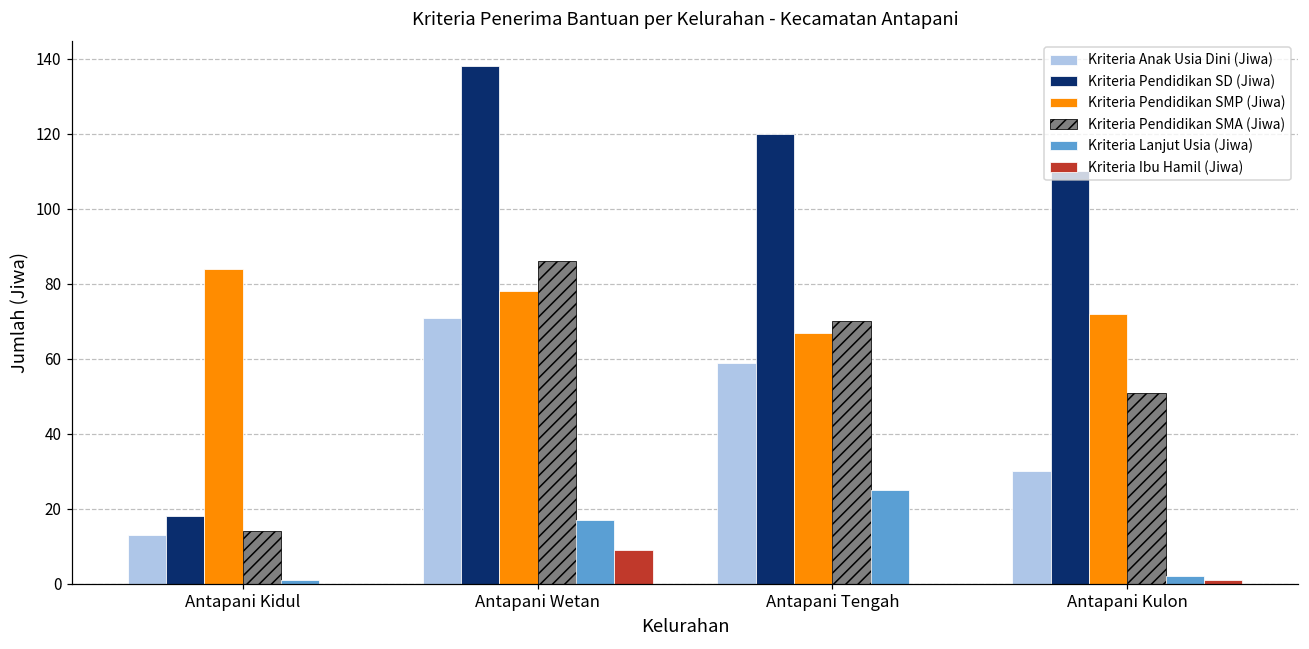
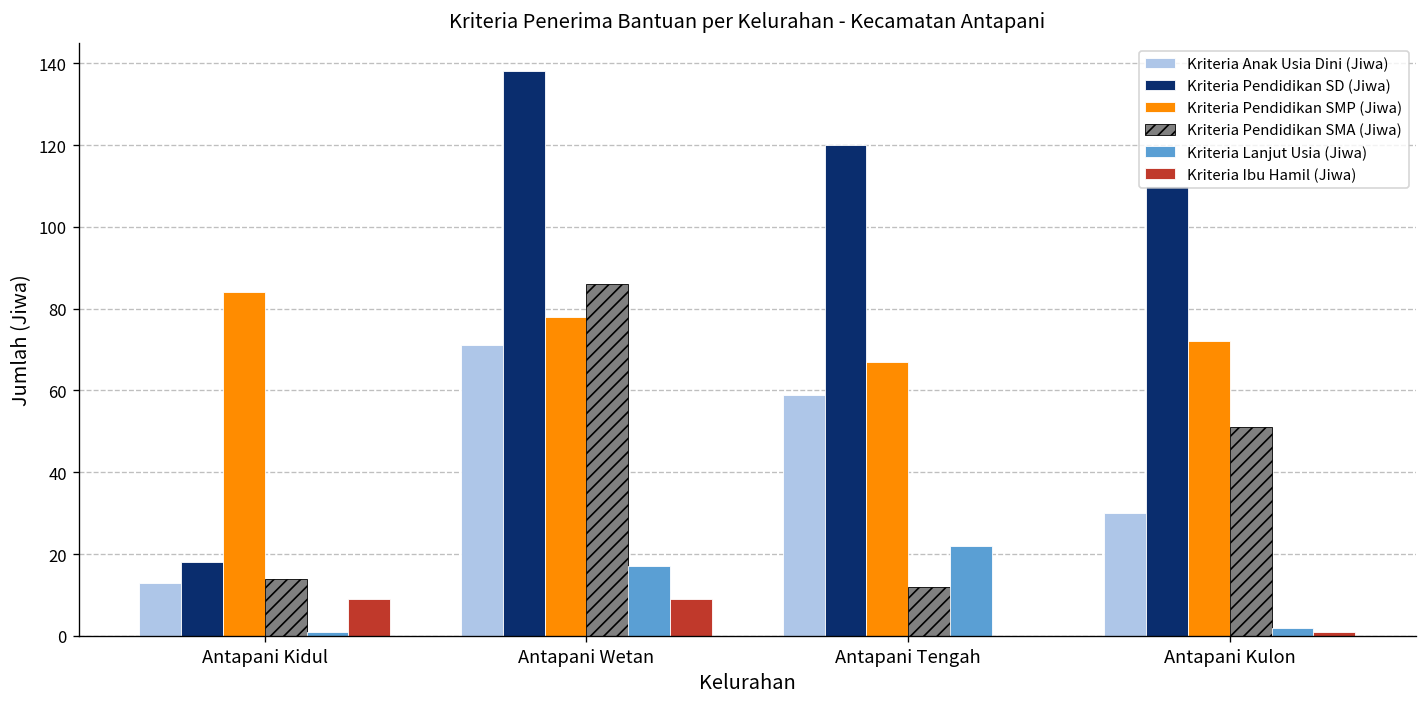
  {
    "Kriteria Anak Usia Dini (Jiwa)": {
      "Antapani Kidul": 13,
      "Antapani Wetan": 71,
      "Antapani Tengah": 59,
      "Antapani Kulon": 30
    },
    "Kriteria Pendidikan SD (Jiwa)": {
      "Antapani Kidul": 18,
      "Antapani Wetan": 138,
      "Antapani Tengah": 120
    },
    "Kriteria Pendidikan SMP (Jiwa)": {
      "Antapani Kidul": 84,
      "Antapani Wetan": 78,
      "Antapani Tengah": 67,
      "Antapani Kulon": 72
    },
    "Kriteria Pendidikan SMA (Jiwa)": {
      "Antapani Kidul": 14,
      "Antapani Wetan": 86,
-     "Antapani Tengah": 70,
+     "Antapani Tengah": 12,
      "Antapani Kulon": 51
    },
    "Kriteria Lanjut Usia (Jiwa)": {
      "Antapani Kidul": 1,
      "Antapani Wetan": 17,
-     "Antapani Tengah": 25,
+     "Antapani Tengah": 22,
      "Antapani Kulon": 2
    },
    "Kriteria Ibu Hamil (Jiwa)": {
-     "Antapani Kidul": 0,
+     "Antapani Kidul": 9,
      "Antapani Wetan": 9,
      "Antapani Tengah": 0,
      "Antapani Kulon": 1
    }
  }
